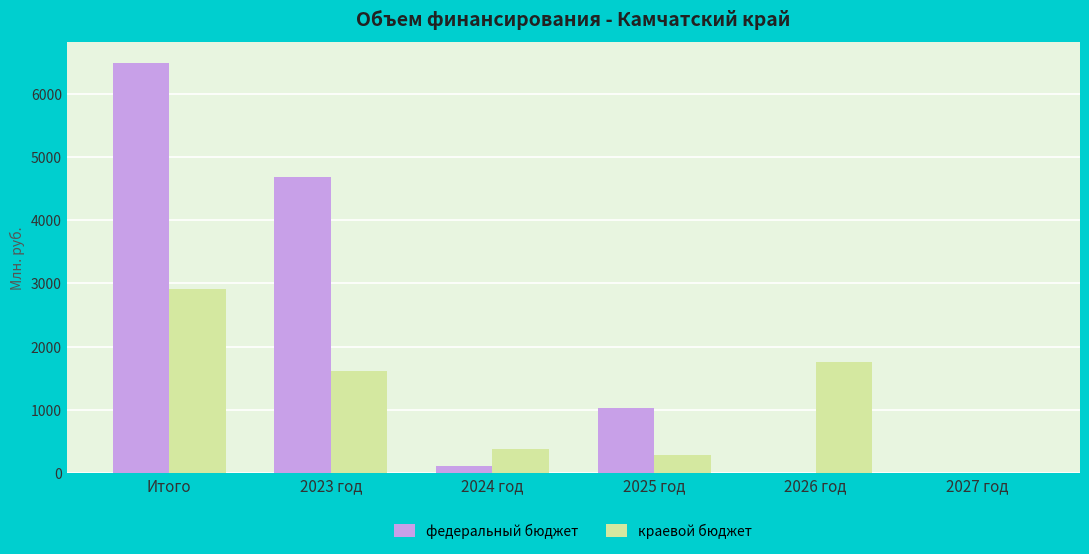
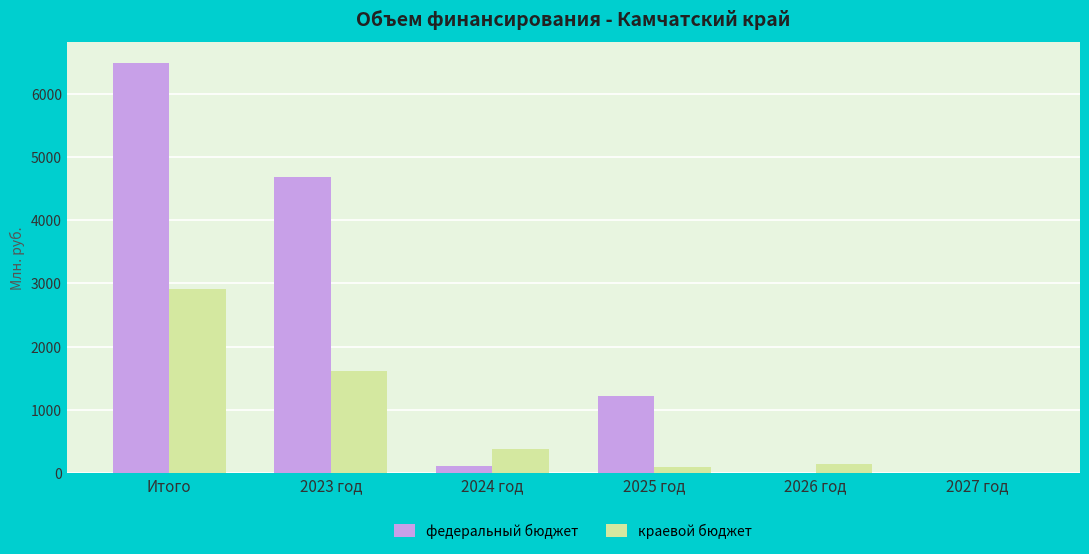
  {
    "федеральный бюджет": {
      "Итого": 6500,
      "2023 год": 4700,
      "2024 год": 100,
-     "2025 год": 1000,
+     "2025 год": 1200,
      "2026 год": 0,
      "2027 год": 0
    },
    "краевой бюджет": {
      "Итого": 2900,
      "2023 год": 1600,
      "2024 год": 400,
-     "2025 год": 300,
-     "2026 год": 1800,
+     "2025 год": 100,
+     "2026 год": 100,
      "2027 год": 0
    }
  }
